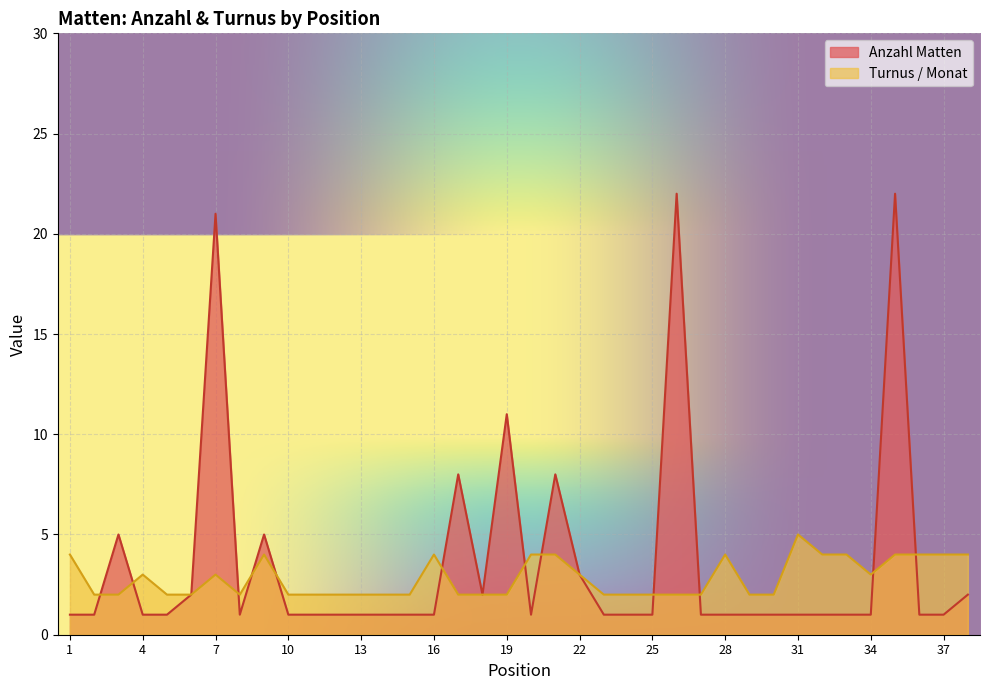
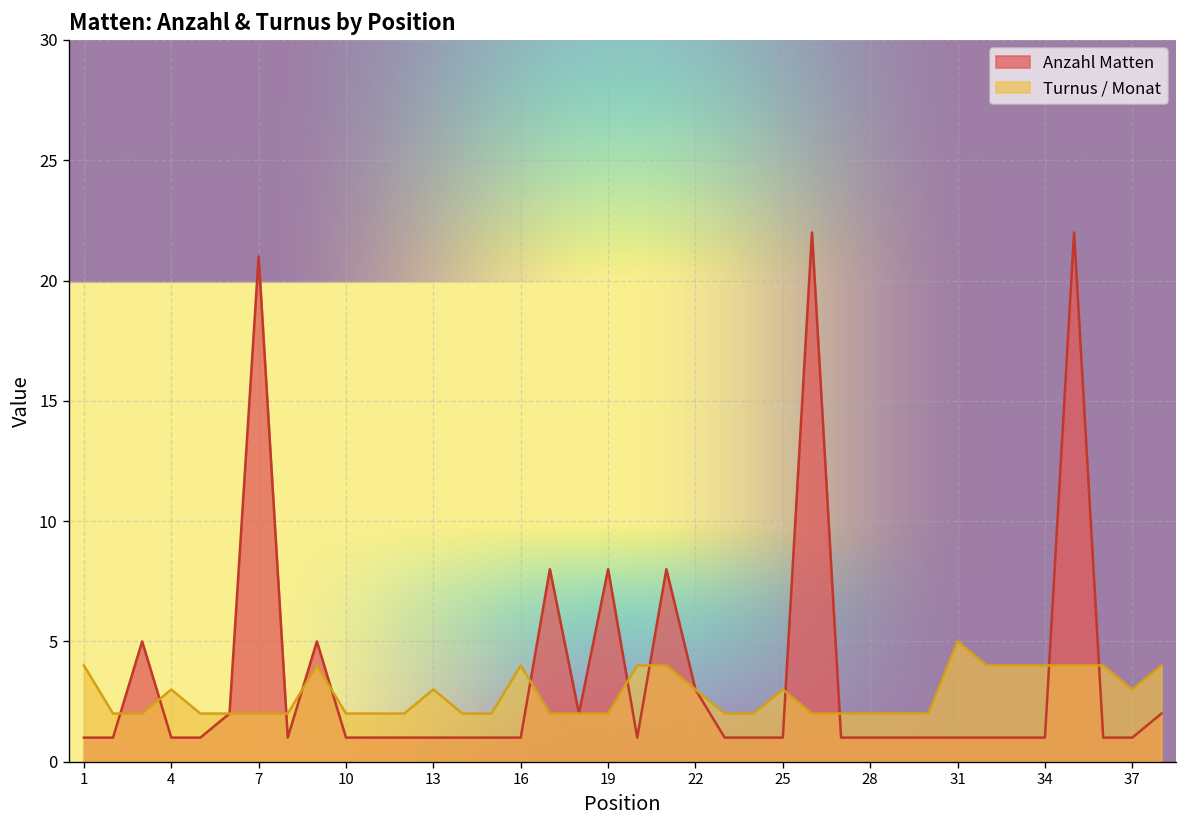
  {
    "Anzahl Matten": {
      "1": 1,
      "4": 1,
      "7": 21,
      "10": 1,
      "13": 1,
      "16": 1,
-     "19": 11,
+     "19": 8,
      "25": 1,
      "28": 1,
      "31": 1,
      "34": 1,
      "37": 1
    },
    "Turnus / Monat": {
      "1": 4,
      "4": 3,
-     "7": 3,
+     "7": 2,
      "10": 2,
-     "13": 2,
+     "13": 3,
      "16": 4,
      "19": 2,
-     "25": 2,
-     "28": 4,
+     "25": 3,
+     "28": 2,
      "31": 5,
-     "34": 3,
-     "37": 4
+     "34": 4,
+     "37": 3
    }
  }
